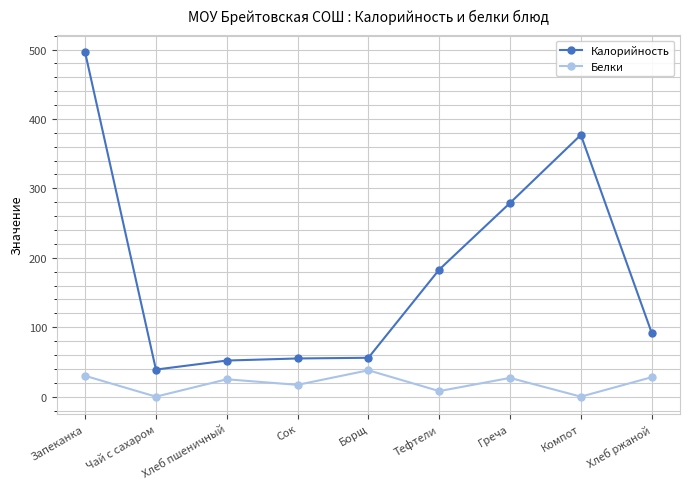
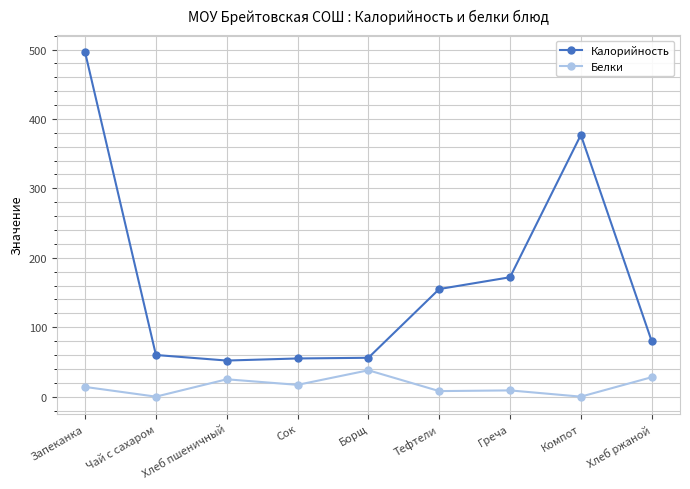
  {
    "Калорийность": {
      "Запеканка": 500,
-     "Чай с сахаром": 40,
+     "Чай с сахаром": 60,
      "Хлеб пшеничный": 50,
      "Сок": 60,
      "Борщ": 60,
-     "Тефтели": 180,
-     "Греча": 280,
+     "Тефтели": 160,
+     "Греча": 170,
      "Компот": 380,
-     "Хлеб ржаной": 90
+     "Хлеб ржаной": 80
    },
    "Белки": {
-     "Запеканка": 30,
+     "Запеканка": 10,
      "Чай с сахаром": 0,
      "Хлеб пшеничный": 30,
      "Сок": 20,
      "Борщ": 40,
      "Тефтели": 10,
-     "Греча": 30,
+     "Греча": 10,
      "Компот": 0,
      "Хлеб ржаной": 30
    }
  }
